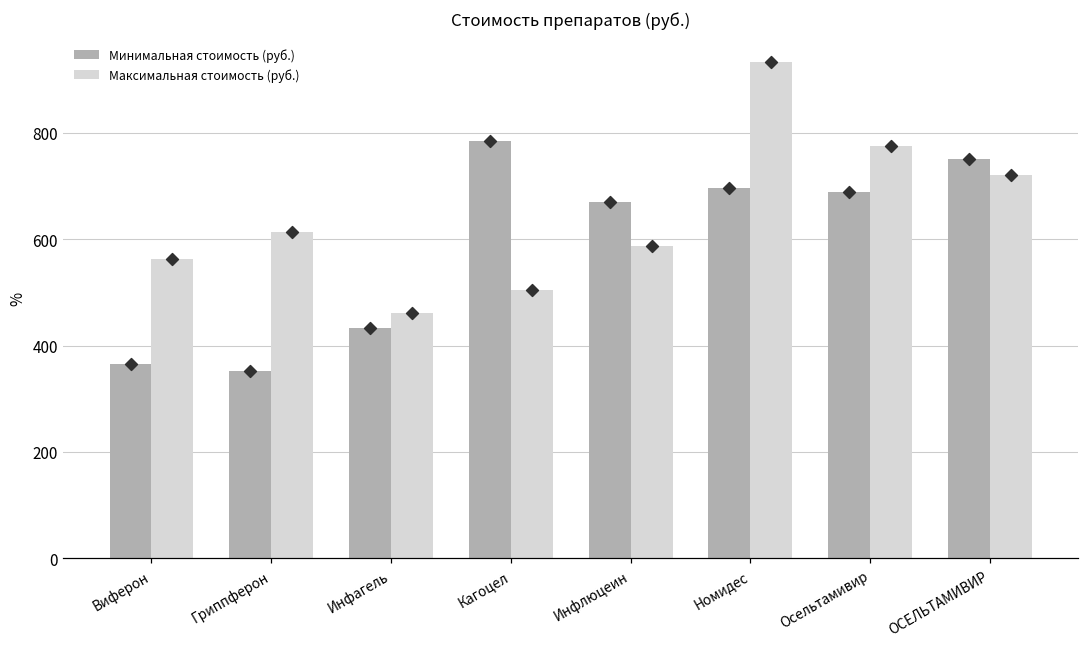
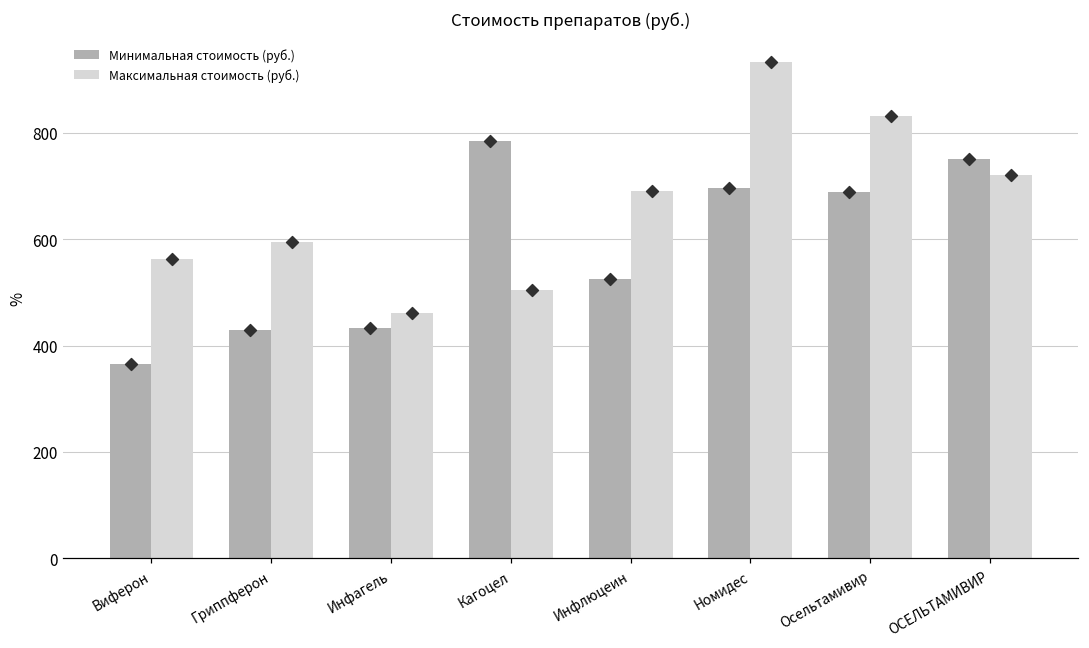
  {
    "Минимальная стоимость (руб.)": {
      "Виферон": 370,
-     "Гриппферон": 350,
+     "Гриппферон": 430,
      "Инфагель": 430,
      "Кагоцел": 780,
-     "Инфлюцеин": 670,
+     "Инфлюцеин": 530,
      "Номидес": 700,
      "Осельтамивир": 690,
      "ОСЕЛЬТАМИВИР": 750
    },
    "Максимальная стоимость (руб.)": {
      "Виферон": 560,
-     "Гриппферон": 610,
+     "Гриппферон": 600,
      "Инфагель": 460,
      "Кагоцел": 500,
-     "Инфлюцеин": 590,
+     "Инфлюцеин": 690,
      "Номидес": 930,
-     "Осельтамивир": 780,
+     "Осельтамивир": 830,
      "ОСЕЛЬТАМИВИР": 720
    }
  }
